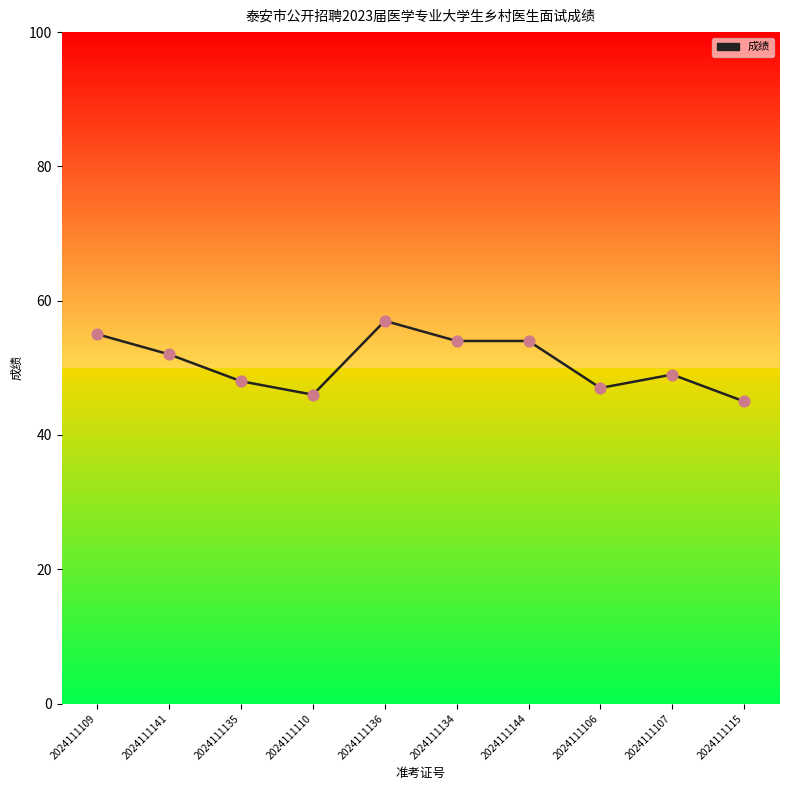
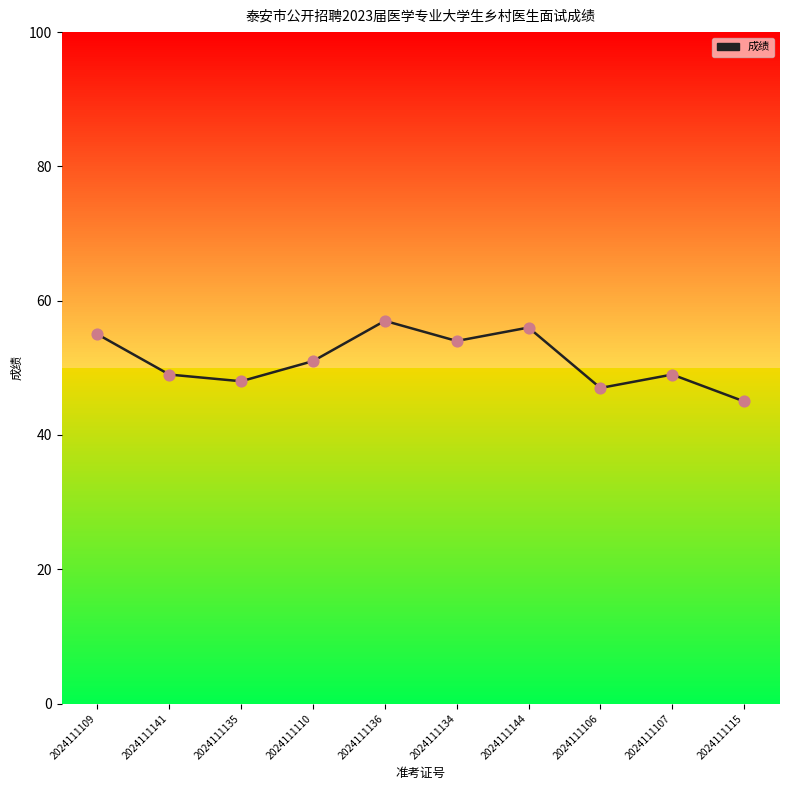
  {
    "2024111109": 55,
-   "2024111141": 52,
+   "2024111141": 49,
    "2024111135": 48,
-   "2024111110": 46,
+   "2024111110": 51,
    "2024111136": 57,
    "2024111134": 54,
-   "2024111144": 54,
+   "2024111144": 56,
    "2024111106": 47,
    "2024111107": 49,
    "2024111115": 45
  }
